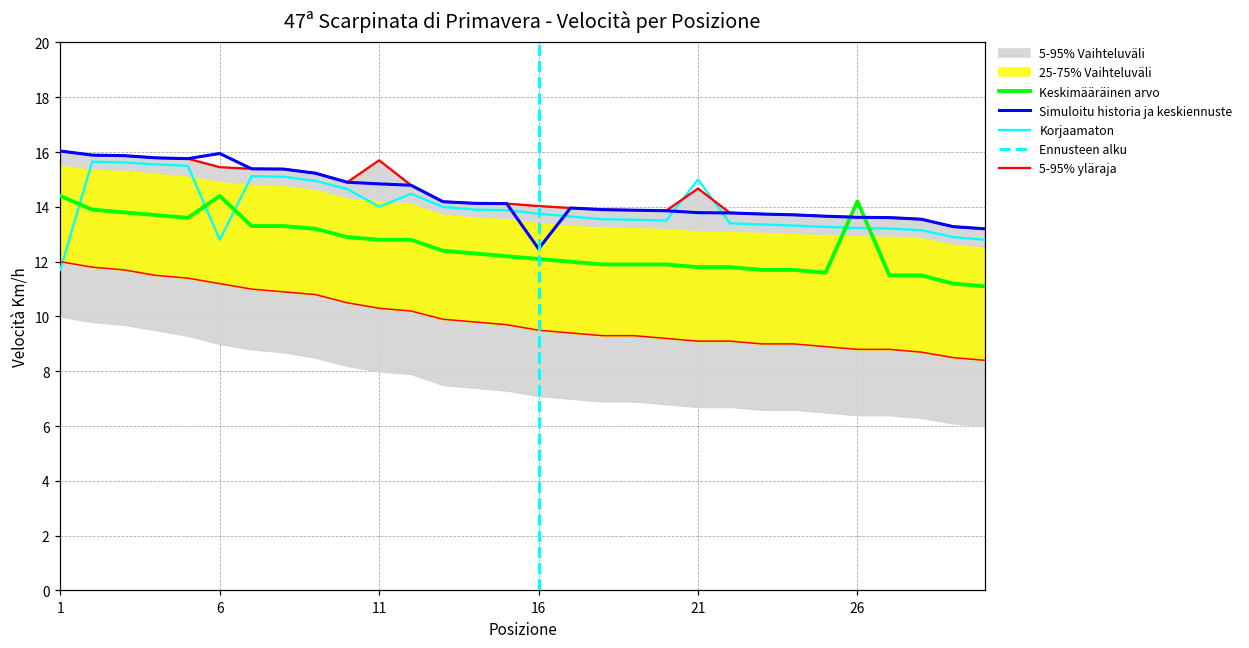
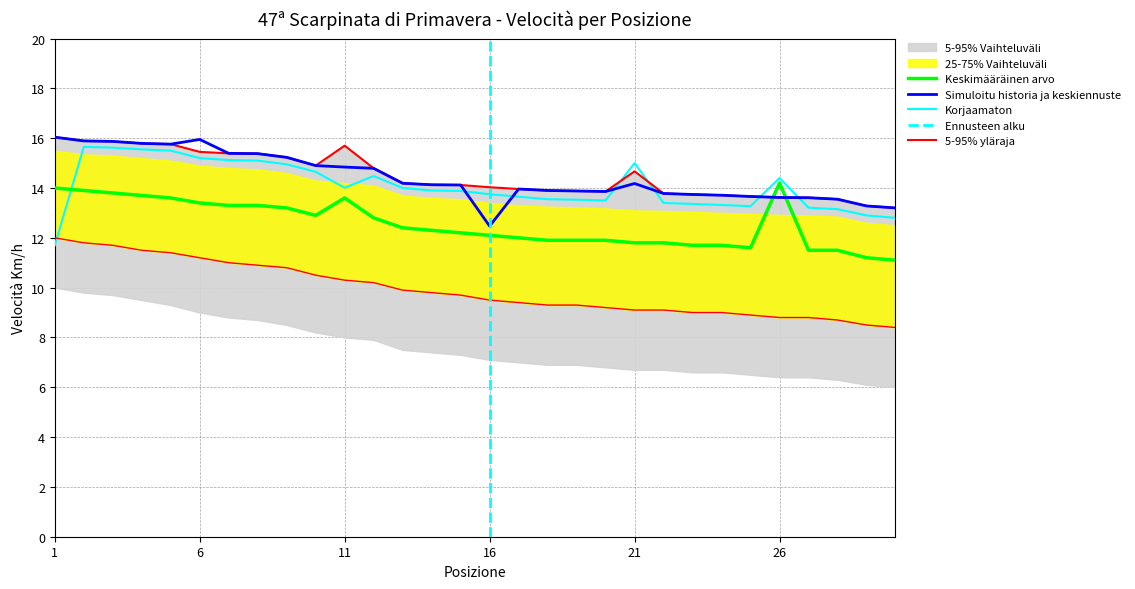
  {
    "Keskimääräinen arvo": {
-     "1": 14.4,
-     "6": 14.4,
-     "11": 12.8,
+     "1": 14.0,
+     "6": 13.4,
+     "11": 13.6,
      "16": 12.1,
      "21": 11.8,
      "26": 14.2
    },
    "Simuloitu historia ja keskiennuste": {
      "6": 16.0,
      "11": 14.8,
      "16": 12.5,
-     "21": 13.8
+     "21": 14.2
    },
    "Korjaamaton": {
      "1": 11.7,
-     "6": 12.8,
+     "6": 15.2,
      "11": 14.0,
      "16": 13.8,
      "21": 15.0,
-     "26": 13.2
+     "26": 14.4
    },
    "5-95% Vaihteluväli": {
      "6": 15.5,
      "11": 15.7,
      "16": 14.0,
      "21": 14.7
    }
  }
